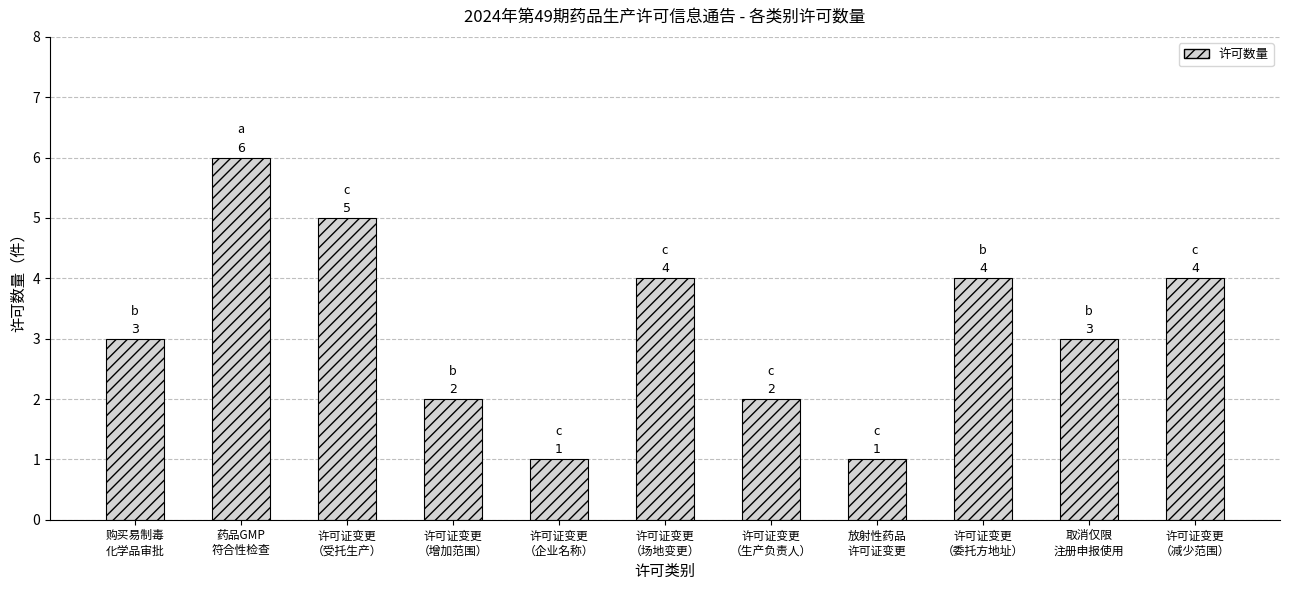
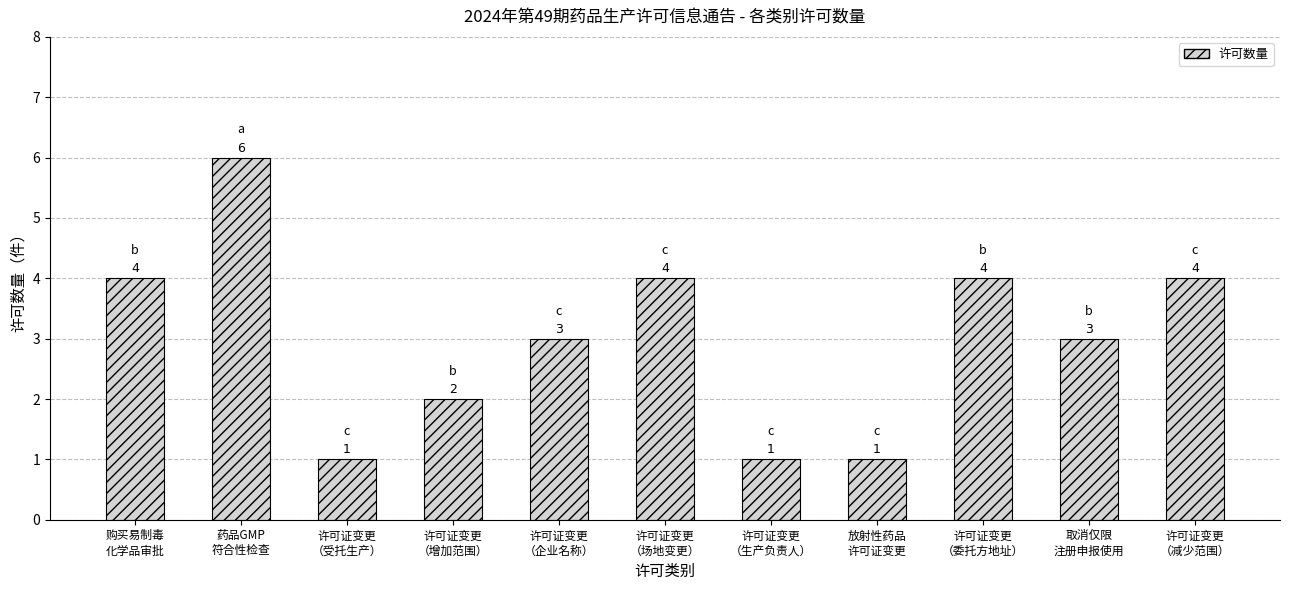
  {
-   "购买易制毒 化学品审批": 3,
+   "购买易制毒 化学品审批": 4,
    "药品GMP 符合性检查": 6,
-   "许可证变更 （受托生产）": 5,
+   "许可证变更 （受托生产）": 1,
    "许可证变更 （增加范围）": 2,
-   "许可证变更 （企业名称）": 1,
+   "许可证变更 （企业名称）": 3,
    "许可证变更 （场地变更）": 4,
-   "许可证变更 （生产负责人）": 2,
+   "许可证变更 （生产负责人）": 1,
    "放射性药品 许可证变更": 1,
    "许可证变更 （委托方地址）": 4,
    "取消仅限 注册申报使用": 3,
    "许可证变更 （减少范围）": 4
  }
